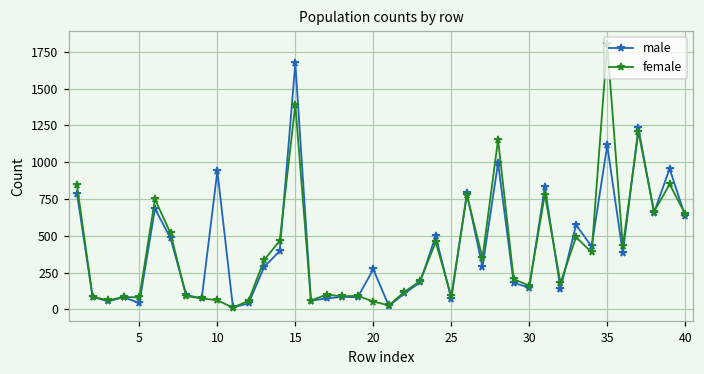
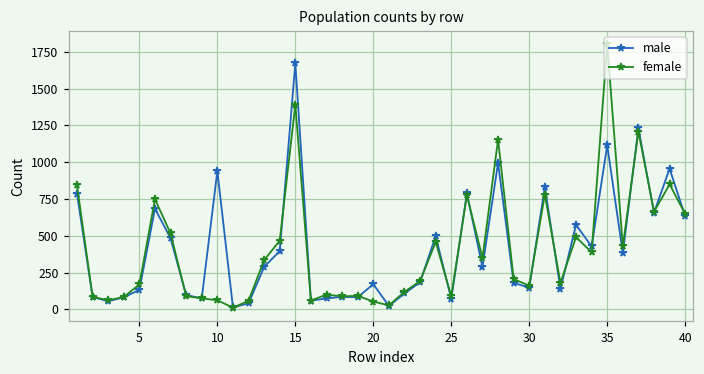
  {
    "male": {
-     "5": 40,
+     "5": 130,
      "10": 940,
      "15": 1670,
-     "20": 270,
+     "20": 170,
      "25": 70,
      "35": 1110
    },
    "female": {
-     "5": 80,
+     "5": 170,
      "10": 60,
      "15": 1390,
      "20": 50,
      "25": 90
    }
  }
